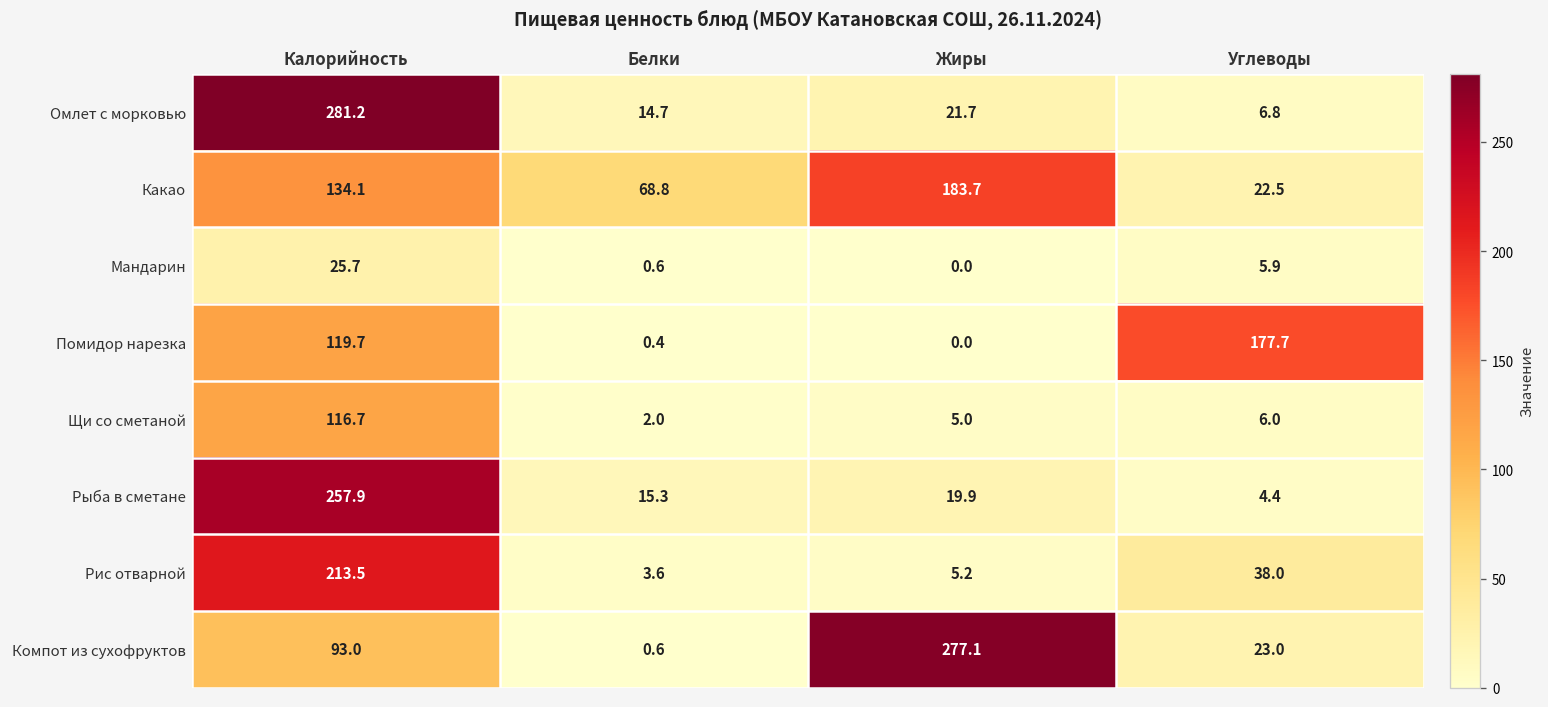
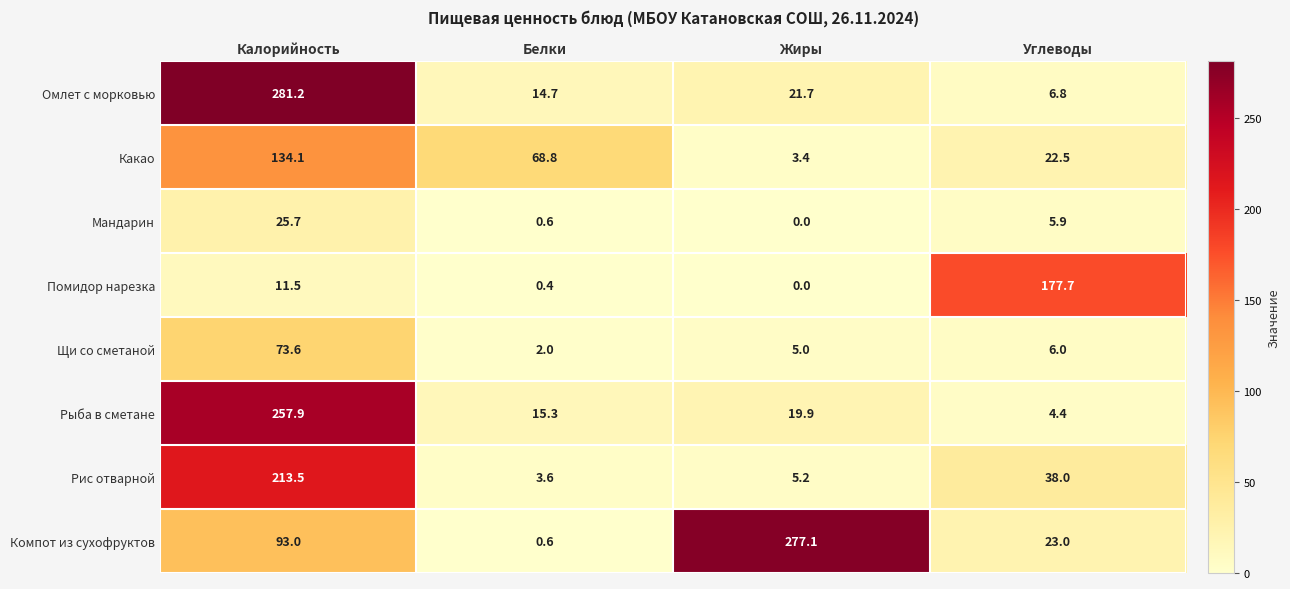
  {
    "Омлет с морковью": {
      "Калорийность": 281.2,
      "Белки": 14.7,
      "Жиры": 21.7,
      "Углеводы": 6.8
    },
    "Какао": {
      "Калорийность": 134.1,
      "Белки": 68.8,
-     "Жиры": 183.7,
+     "Жиры": 3.4,
      "Углеводы": 22.5
    },
    "Мандарин": {
      "Калорийность": 25.7,
      "Белки": 0.6,
      "Жиры": 0.0,
      "Углеводы": 5.9
    },
    "Помидор нарезка": {
-     "Калорийность": 119.7,
+     "Калорийность": 11.5,
      "Белки": 0.4,
      "Жиры": 0.0,
      "Углеводы": 177.7
    },
    "Щи со сметаной": {
-     "Калорийность": 116.7,
+     "Калорийность": 73.6,
      "Белки": 2.0,
      "Жиры": 5.0,
      "Углеводы": 6.0
    },
    "Рыба в сметане": {
      "Калорийность": 257.9,
      "Белки": 15.3,
      "Жиры": 19.9,
      "Углеводы": 4.4
    },
    "Рис отварной": {
      "Калорийность": 213.5,
      "Белки": 3.6,
      "Жиры": 5.2,
      "Углеводы": 38.0
    },
    "Компот из сухофруктов": {
      "Калорийность": 93.0,
      "Белки": 0.6,
      "Жиры": 277.1,
      "Углеводы": 23.0
    }
  }
